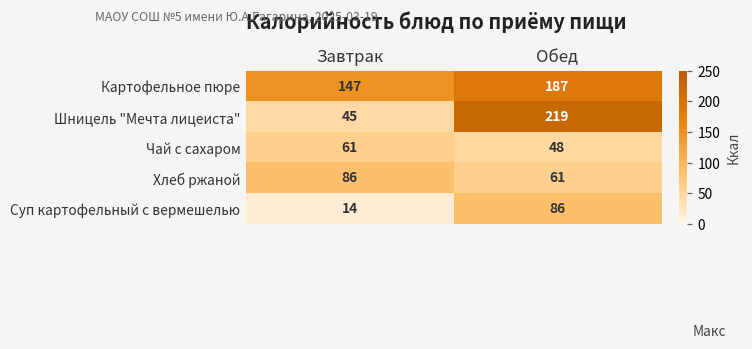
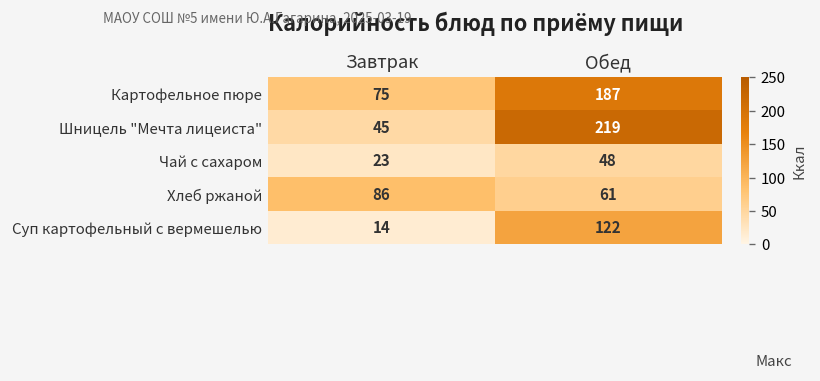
  {
    "Картофельное пюре": {
-     "Завтрак": 147,
+     "Завтрак": 75,
      "Обед": 187
    },
    "Шницель \"Мечта лицеиста\"": {
      "Завтрак": 45,
      "Обед": 219
    },
    "Чай с сахаром": {
-     "Завтрак": 61,
+     "Завтрак": 23,
      "Обед": 48
    },
    "Хлеб ржаной": {
      "Завтрак": 86,
      "Обед": 61
    },
    "Суп картофельный с вермешелью": {
      "Завтрак": 14,
-     "Обед": 86
+     "Обед": 122
    }
  }
